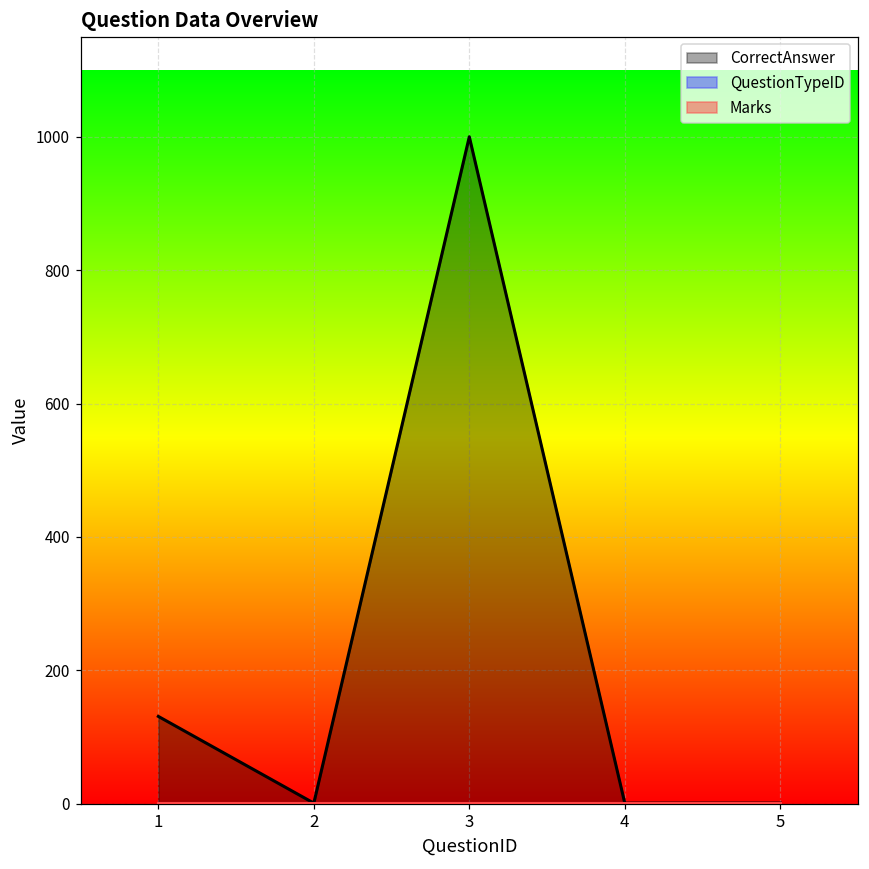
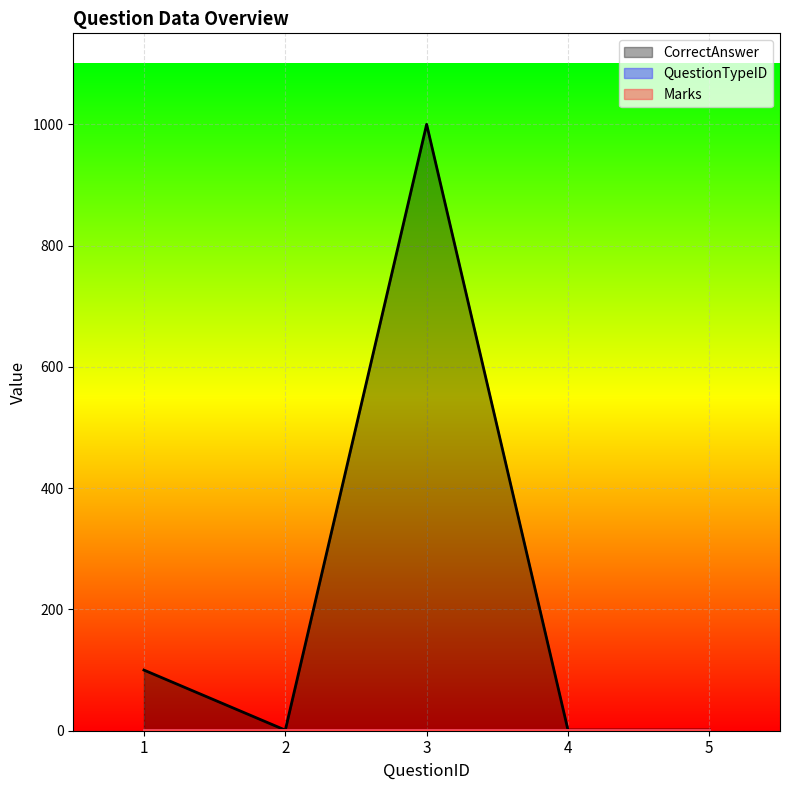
  {
    "CorrectAnswer": {
-     "1": 130,
+     "1": 100,
      "3": 1000
    },
    "Marks": {
      "1": 0,
      "3": 0
    }
  }
